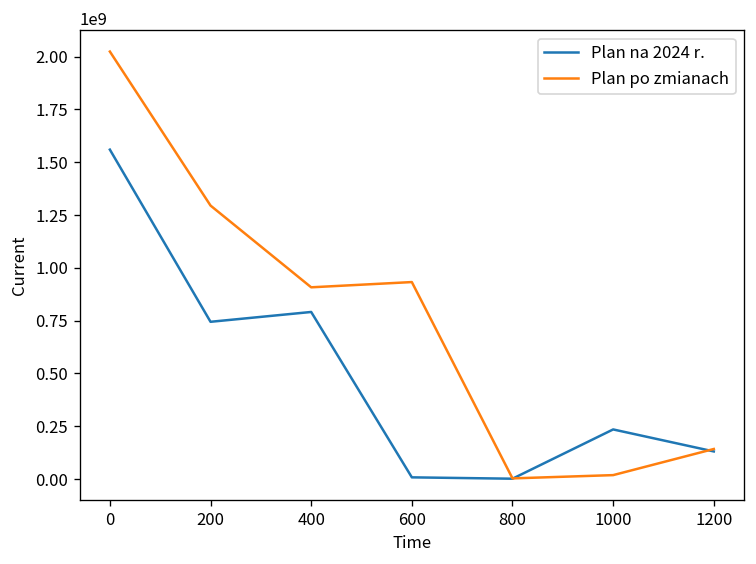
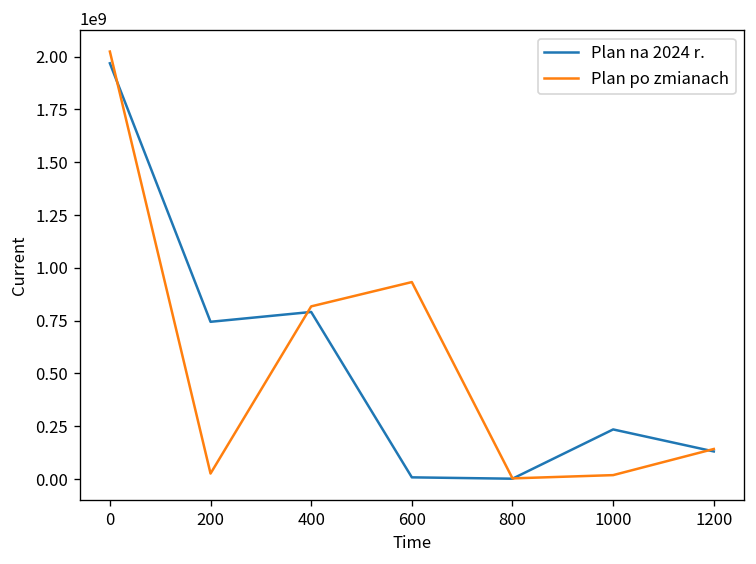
  {
    "Plan na 2024 r.": {
-     "0": 1560000000,
+     "0": 1970000000,
      "200": 740000000,
      "400": 790000000,
      "600": 10000000,
      "1000": 240000000
    },
    "Plan po zmianach": {
      "0": 2020000000,
-     "200": 1290000000,
-     "400": 910000000,
+     "200": 30000000,
+     "400": 820000000,
      "600": 930000000,
      "1000": 20000000
    }
  }
